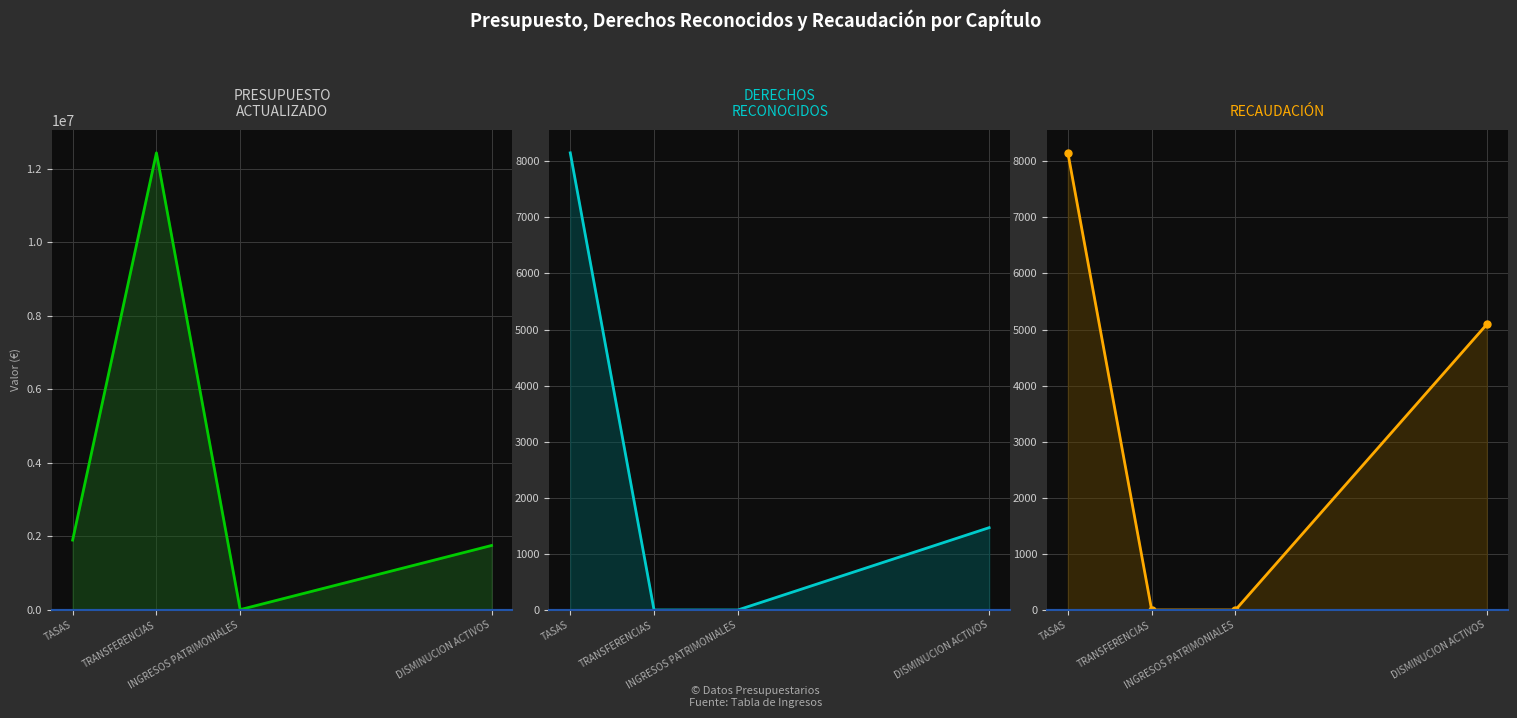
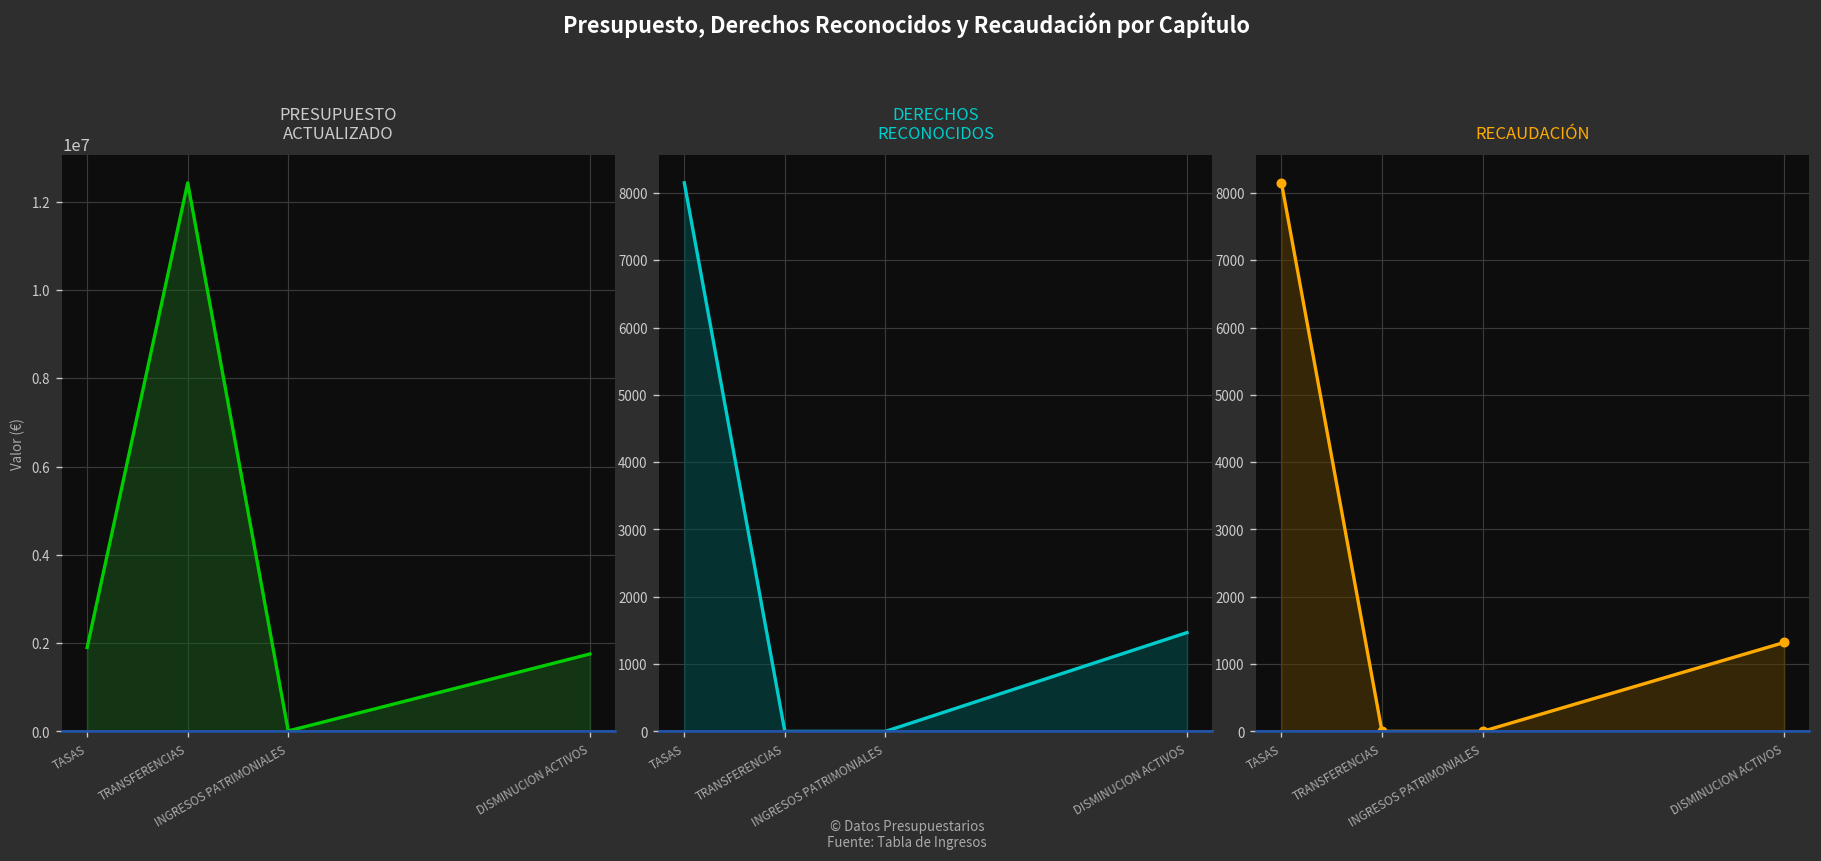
  {
    "PRESUPUESTO ACTUALIZADO": {
      "TASAS": 1900000,
      "TRANSFERENCIAS": 12400000,
      "INGRESOS PATRIMONIALES": 0,
      "DISMINUCION ACTIVOS": 1800000
    },
    "DERECHOS RECONOCIDOS": {
      "TASAS": 8200,
      "TRANSFERENCIAS": 0,
      "INGRESOS PATRIMONIALES": 0,
      "DISMINUCION ACTIVOS": 1500
    },
    "RECAUDACIÓN": {
      "TASAS": 8200,
      "TRANSFERENCIAS": 0,
      "INGRESOS PATRIMONIALES": 0,
-     "DISMINUCION ACTIVOS": 5100
+     "DISMINUCION ACTIVOS": 1300
    }
  }
